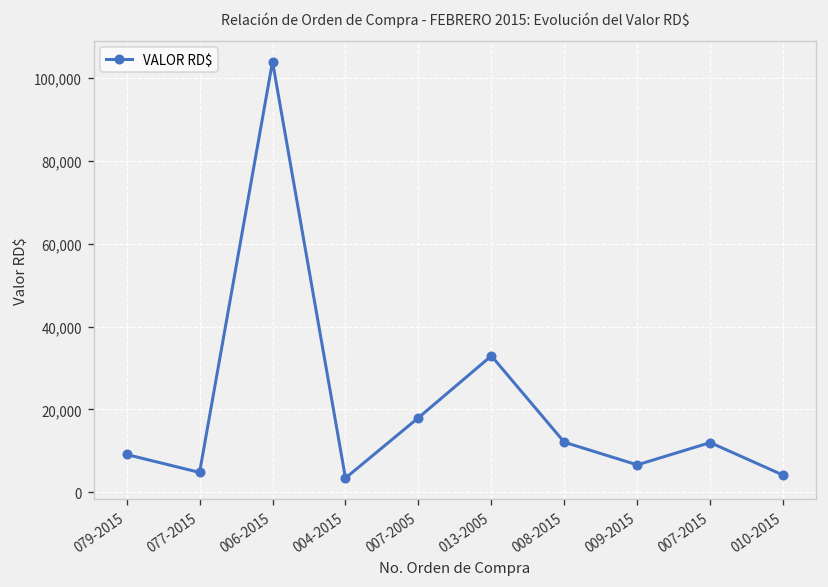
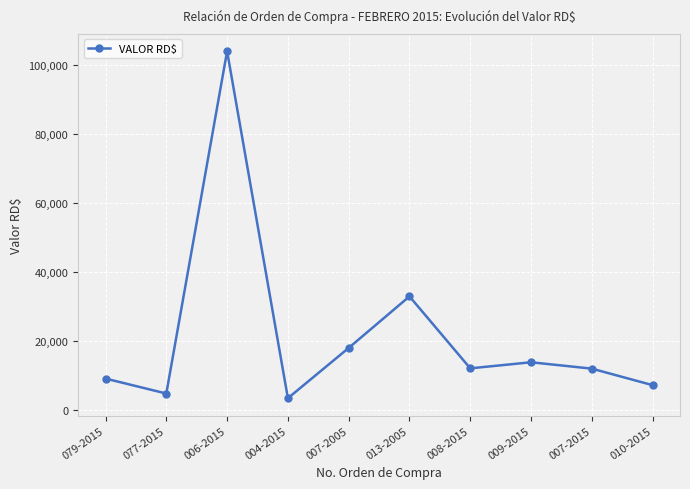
  {
    "079-2015": "9,000",
    "077-2015": "5,000",
    "006-2015": "104,000",
    "004-2015": "3,000",
    "007-2005": "18,000",
    "013-2005": "33,000",
    "008-2015": "12,000",
-   "009-2015": "7,000",
+   "009-2015": "14,000",
    "007-2015": "12,000",
-   "010-2015": "4,000"
+   "010-2015": "7,000"
  }
